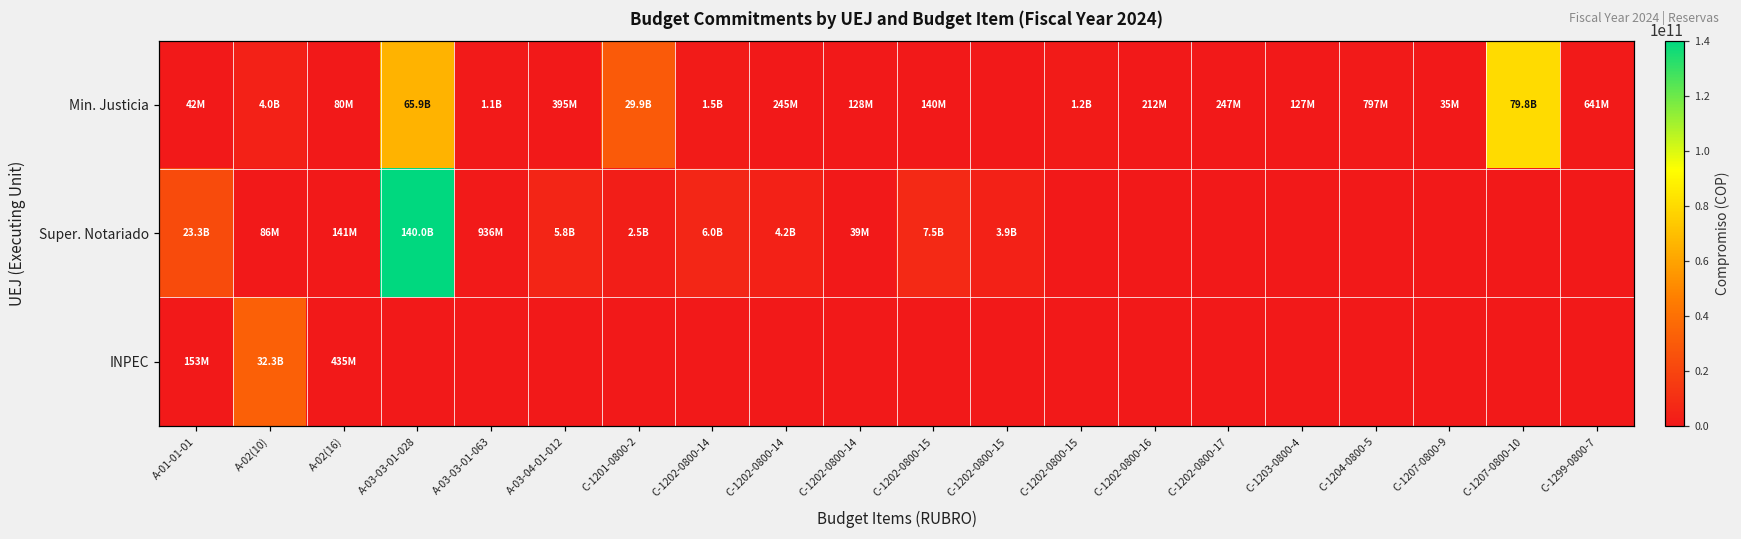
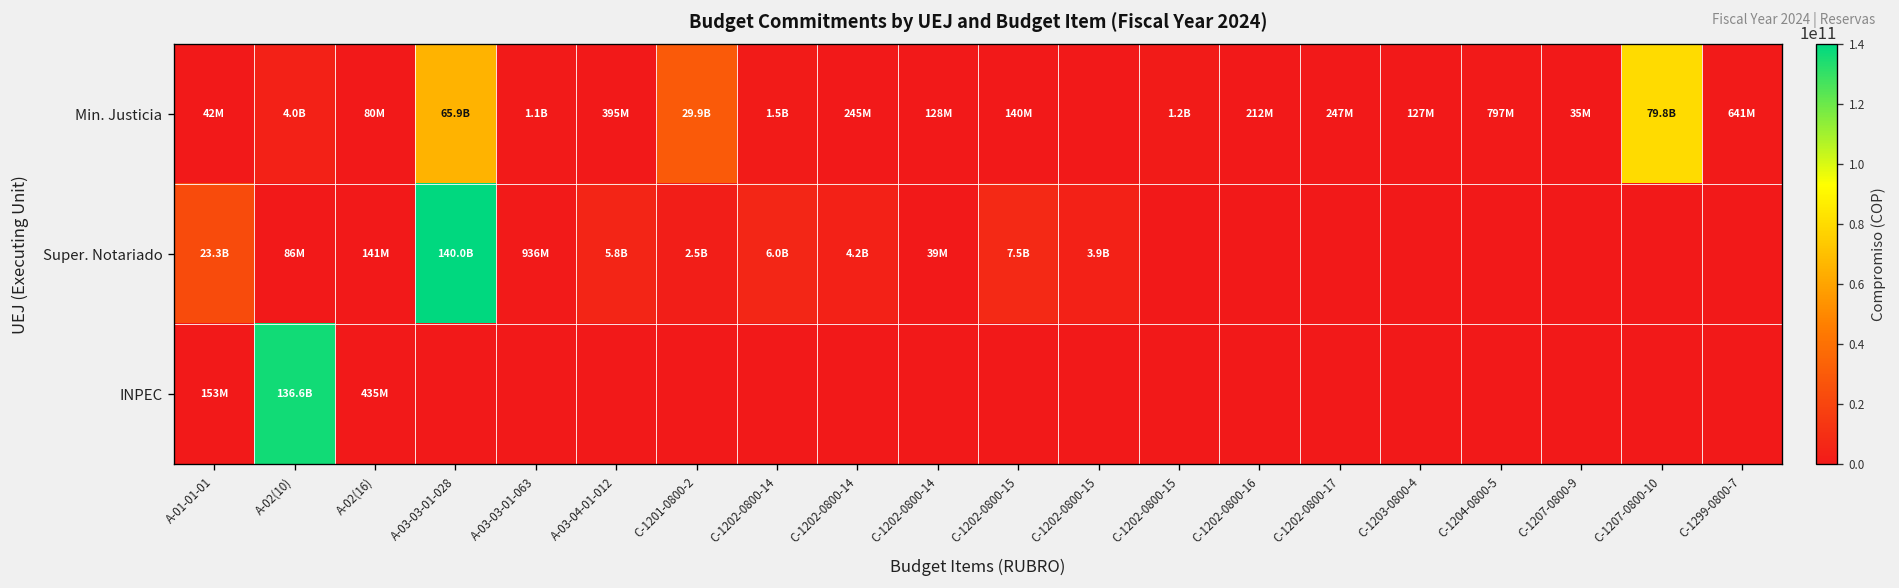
  {
    "Min. Justicia": {
      "A-01-01-01": "42M",
      "A-02(10)": "4.0B",
      "A-02(16)": "80M",
      "A-03-03-01-028": "65.9B",
      "A-03-03-01-063": "1.1B",
      "A-03-04-01-012": "395M",
      "C-1201-0800-2": "29.9B",
      "C-1202-0800-16": "212M",
      "C-1202-0800-17": "247M",
      "C-1203-0800-4": "127M",
      "C-1204-0800-5": "797M",
      "C-1207-0800-9": "35M",
      "C-1207-0800-10": "79.8B",
      "C-1299-0800-7": "641M"
    },
    "Super. Notariado": {
      "A-01-01-01": "23.3B",
      "A-02(10)": "86M",
      "A-02(16)": "141M",
      "A-03-03-01-028": "140.0B",
      "A-03-03-01-063": "936M",
      "A-03-04-01-012": "5.8B",
      "C-1201-0800-2": "2.5B"
    },
    "INPEC": {
      "A-01-01-01": "153M",
-     "A-02(10)": "32.3B",
+     "A-02(10)": "136.6B",
      "A-02(16)": "435M"
    }
  }
